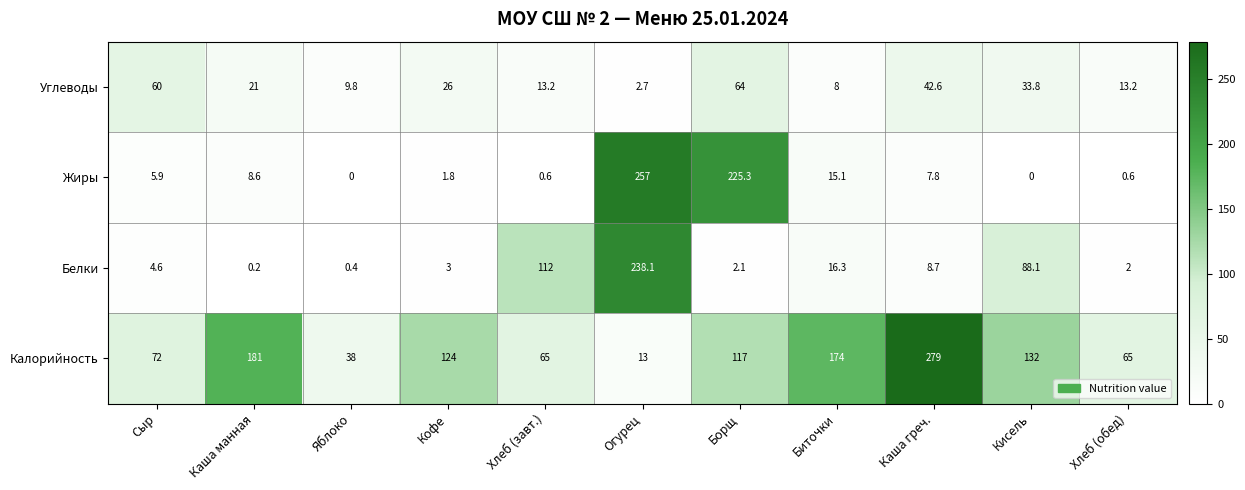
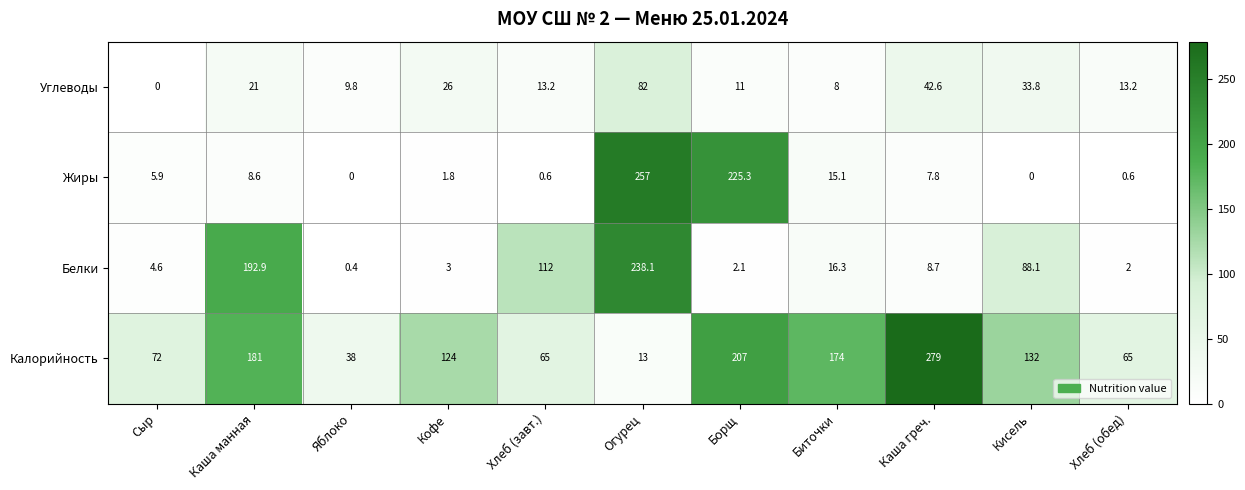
  {
    "Углеводы": {
-     "Сыр": 60,
+     "Сыр": 0,
      "Каша манная": 21,
      "Яблоко": 9.8,
      "Кофе": 26,
      "Хлеб (завт.)": 13.2,
-     "Огурец": 2.7,
-     "Борщ": 64,
+     "Огурец": 82,
+     "Борщ": 11,
      "Биточки": 8,
      "Каша греч.": 42.6,
      "Кисель": 33.8,
      "Хлеб (обед)": 13.2
    },
    "Жиры": {
      "Сыр": 5.9,
      "Каша манная": 8.6,
      "Яблоко": 0,
      "Кофе": 1.8,
      "Хлеб (завт.)": 0.6,
      "Огурец": 257,
      "Борщ": 225.3,
      "Биточки": 15.1,
      "Каша греч.": 7.8,
      "Кисель": 0,
      "Хлеб (обед)": 0.6
    },
    "Белки": {
      "Сыр": 4.6,
-     "Каша манная": 0.2,
+     "Каша манная": 192.9,
      "Яблоко": 0.4,
      "Кофе": 3,
      "Хлеб (завт.)": 112,
      "Огурец": 238.1,
      "Борщ": 2.1,
      "Биточки": 16.3,
      "Каша греч.": 8.7,
      "Кисель": 88.1,
      "Хлеб (обед)": 2
    },
    "Калорийность": {
      "Сыр": 72,
      "Каша манная": 181,
      "Яблоко": 38,
      "Кофе": 124,
      "Хлеб (завт.)": 65,
      "Огурец": 13,
-     "Борщ": 117,
+     "Борщ": 207,
      "Биточки": 174,
      "Каша греч.": 279,
      "Кисель": 132,
      "Хлеб (обед)": 65
    }
  }
